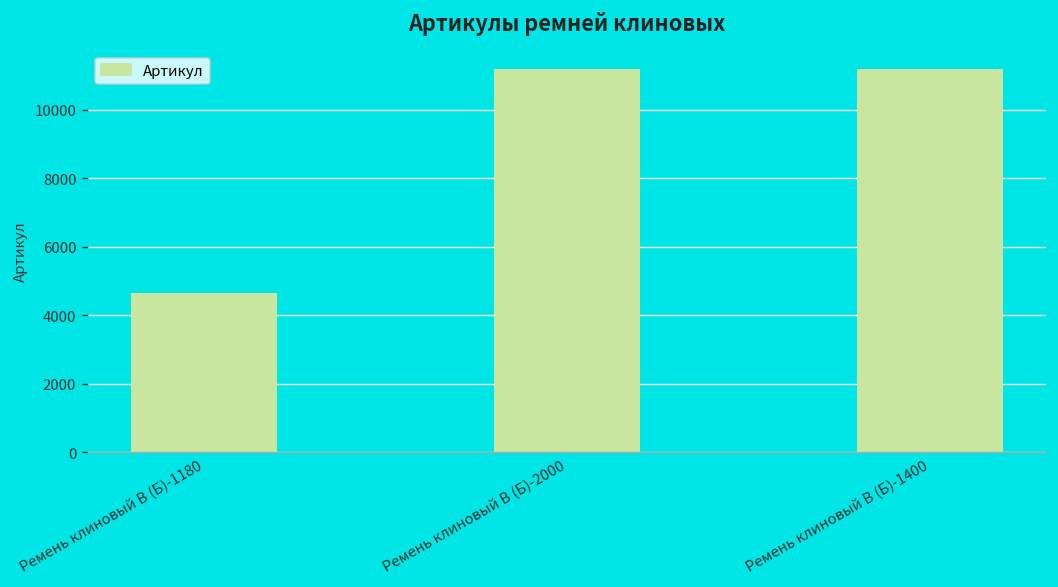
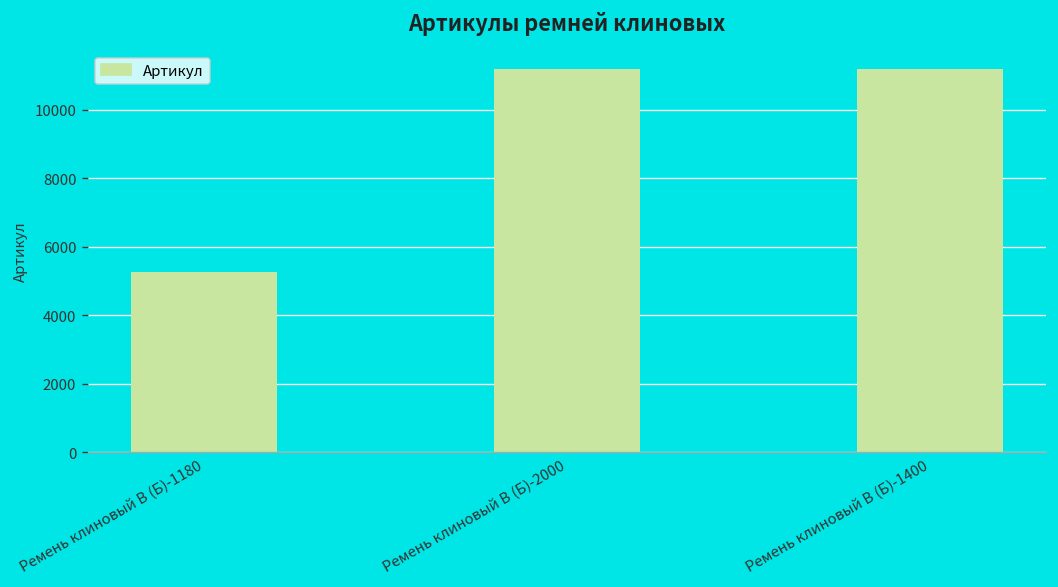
  {
-   "Ремень клиновый В (Б)-1180": 4700,
+   "Ремень клиновый В (Б)-1180": 5300,
    "Ремень клиновый В (Б)-2000": 11200,
    "Ремень клиновый В (Б)-1400": 11200
  }
